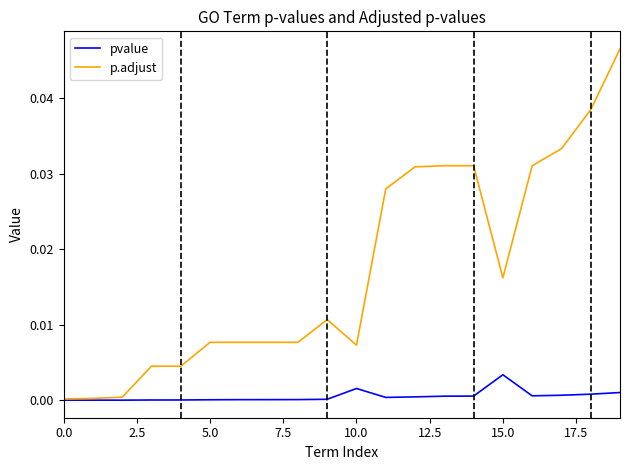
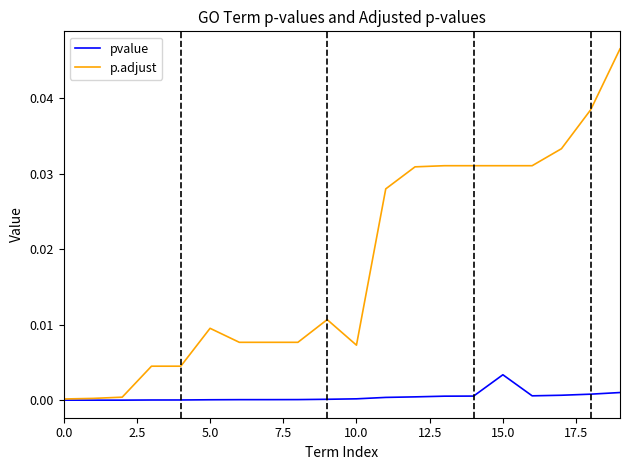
  {
    "pvalue": {
      "5.0": 0.000,
-     "10.0": 0.002,
+     "10.0": 0.000,
      "15.0": 0.003
    },
    "p.adjust": {
-     "5.0": 0.008,
+     "5.0": 0.010,
      "10.0": 0.007,
-     "15.0": 0.016
+     "15.0": 0.031
    }
  }
